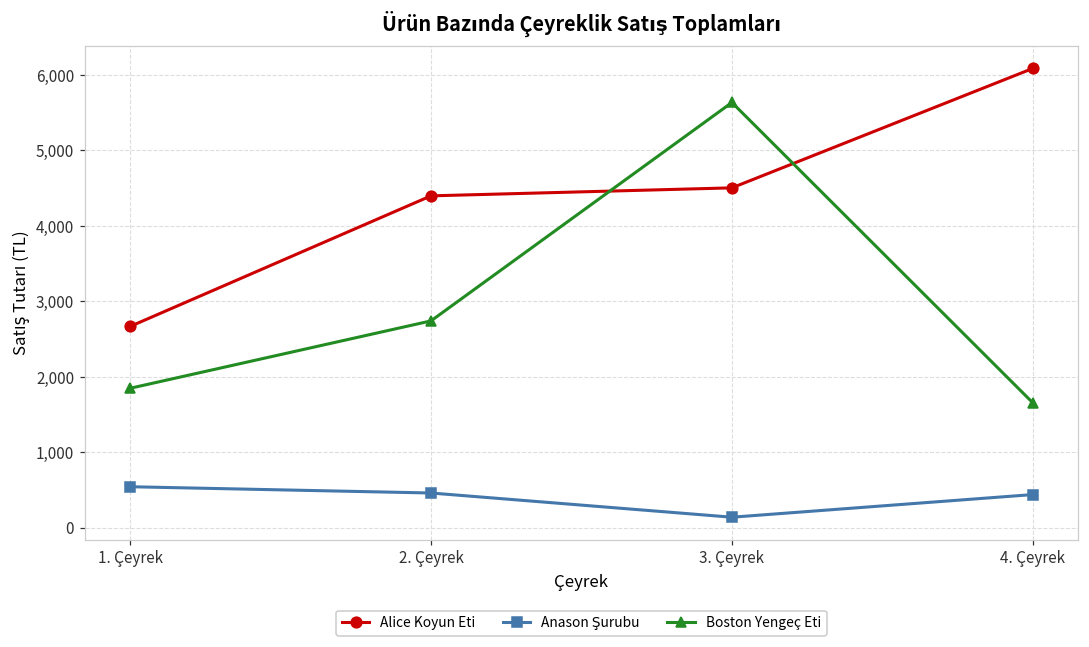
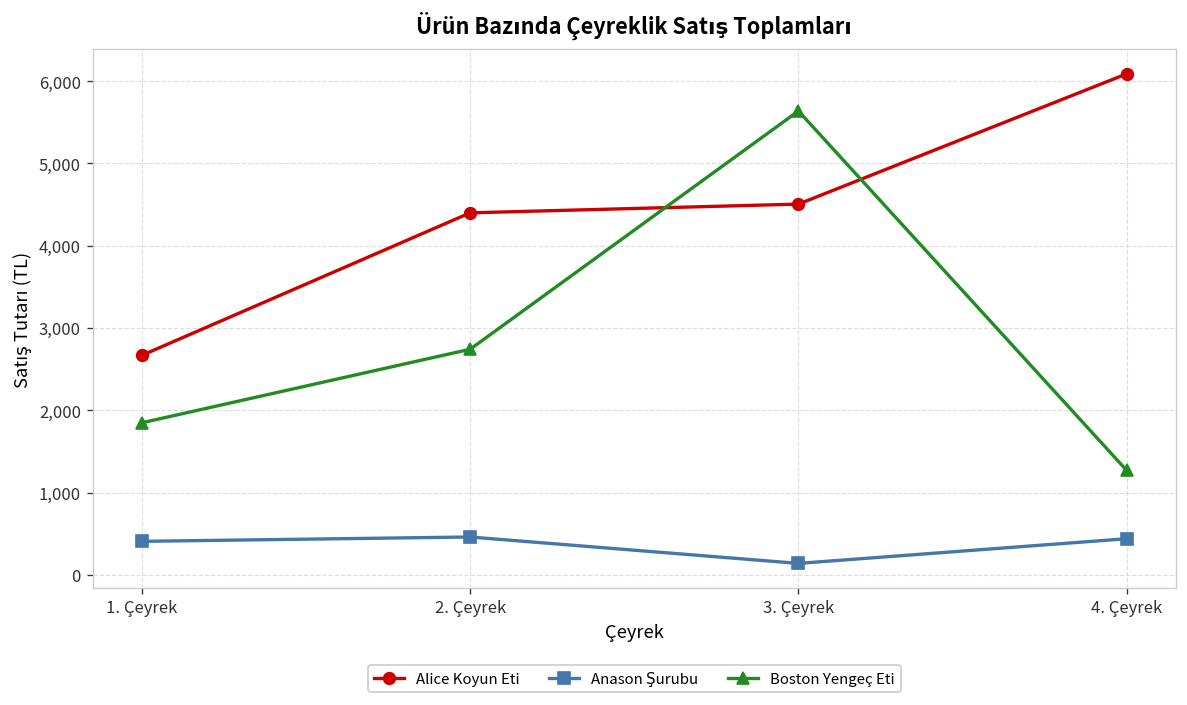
  {
    "Alice Koyun Eti": {
      "1. Çeyrek": "2,700",
      "2. Çeyrek": "4,400",
      "3. Çeyrek": "4,500",
      "4. Çeyrek": "6,100"
    },
    "Anason Şurubu": {
-     "1. Çeyrek": "500",
+     "1. Çeyrek": "400",
      "2. Çeyrek": "500",
      "3. Çeyrek": "100",
      "4. Çeyrek": "400"
    },
    "Boston Yengeç Eti": {
      "1. Çeyrek": "1,800",
      "2. Çeyrek": "2,700",
      "3. Çeyrek": "5,600",
-     "4. Çeyrek": "1,700"
+     "4. Çeyrek": "1,300"
    }
  }
